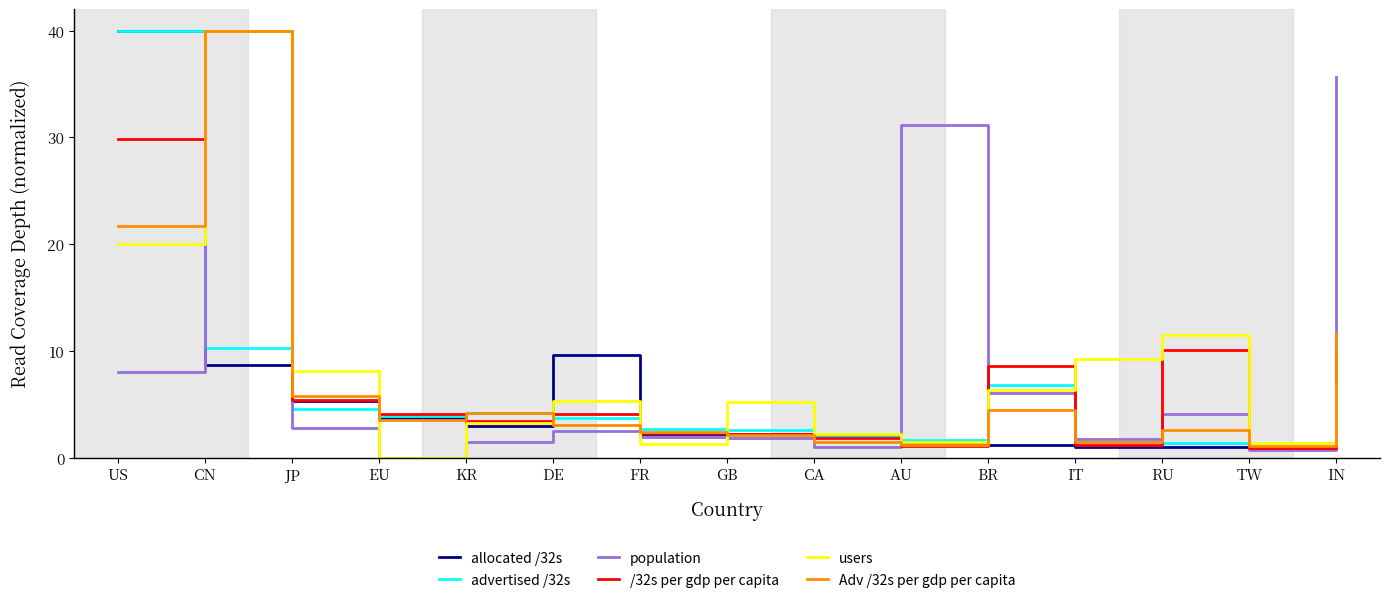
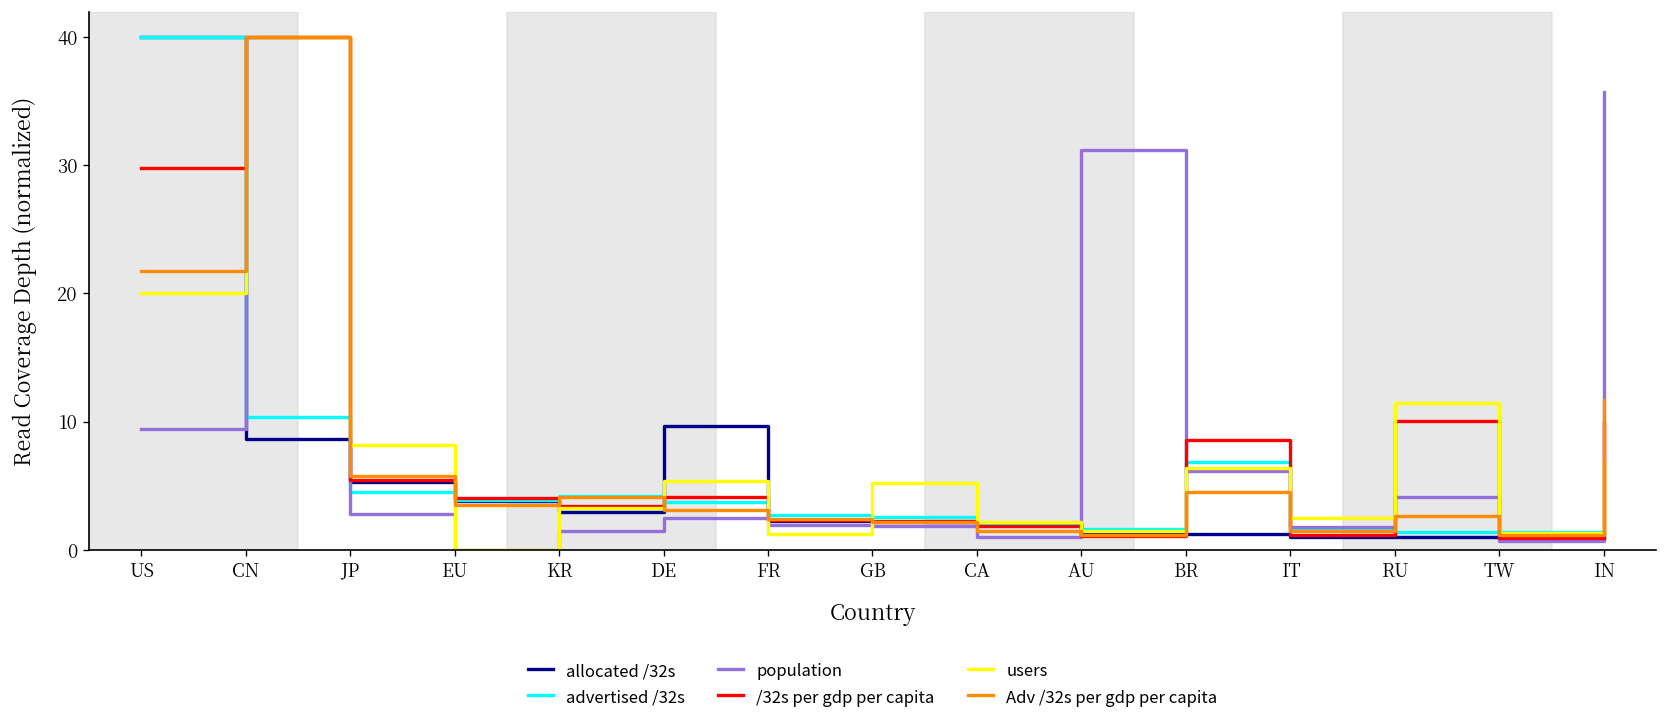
  {
    "allocated /32s": {
      "CN": 8.6,
      "KR": 2.9,
      "DE": 9.6,
      "BR": 1.2,
      "RU": 1.0
    },
    "advertised /32s": {
      "CN": 10.3,
      "JP": 4.5,
      "DE": 3.7,
      "FR": 2.7,
      "GB": 2.6,
      "BR": 6.8,
      "RU": 1.4
    },
    "population": {
-     "US": 8.0,
+     "US": 9.4,
      "JP": 2.8,
      "KR": 1.5,
      "DE": 2.5,
      "FR": 1.9,
      "GB": 1.8,
      "CA": 1.0,
      "AU": 31.2,
      "BR": 6.1,
      "RU": 4.1,
      "IN": 35.7
    },
    "/32s per gdp per capita": {
      "US": 29.8,
      "DE": 4.1,
      "BR": 8.6,
      "RU": 10.1,
      "IN": 9.9
    },
    "users": {
      "US": 20.0,
      "JP": 8.2,
      "DE": 5.4,
      "FR": 1.2,
      "GB": 5.2,
      "BR": 6.4,
-     "IT": 9.2,
+     "IT": 2.5,
      "RU": 11.5,
      "IN": 6.8
    },
    "Adv /32s per gdp per capita": {
      "US": 21.7,
      "JP": 5.8,
      "EU": 3.5,
      "DE": 3.1,
      "CA": 1.5,
      "BR": 4.5,
      "RU": 2.6,
      "IN": 11.7
    }
  }
